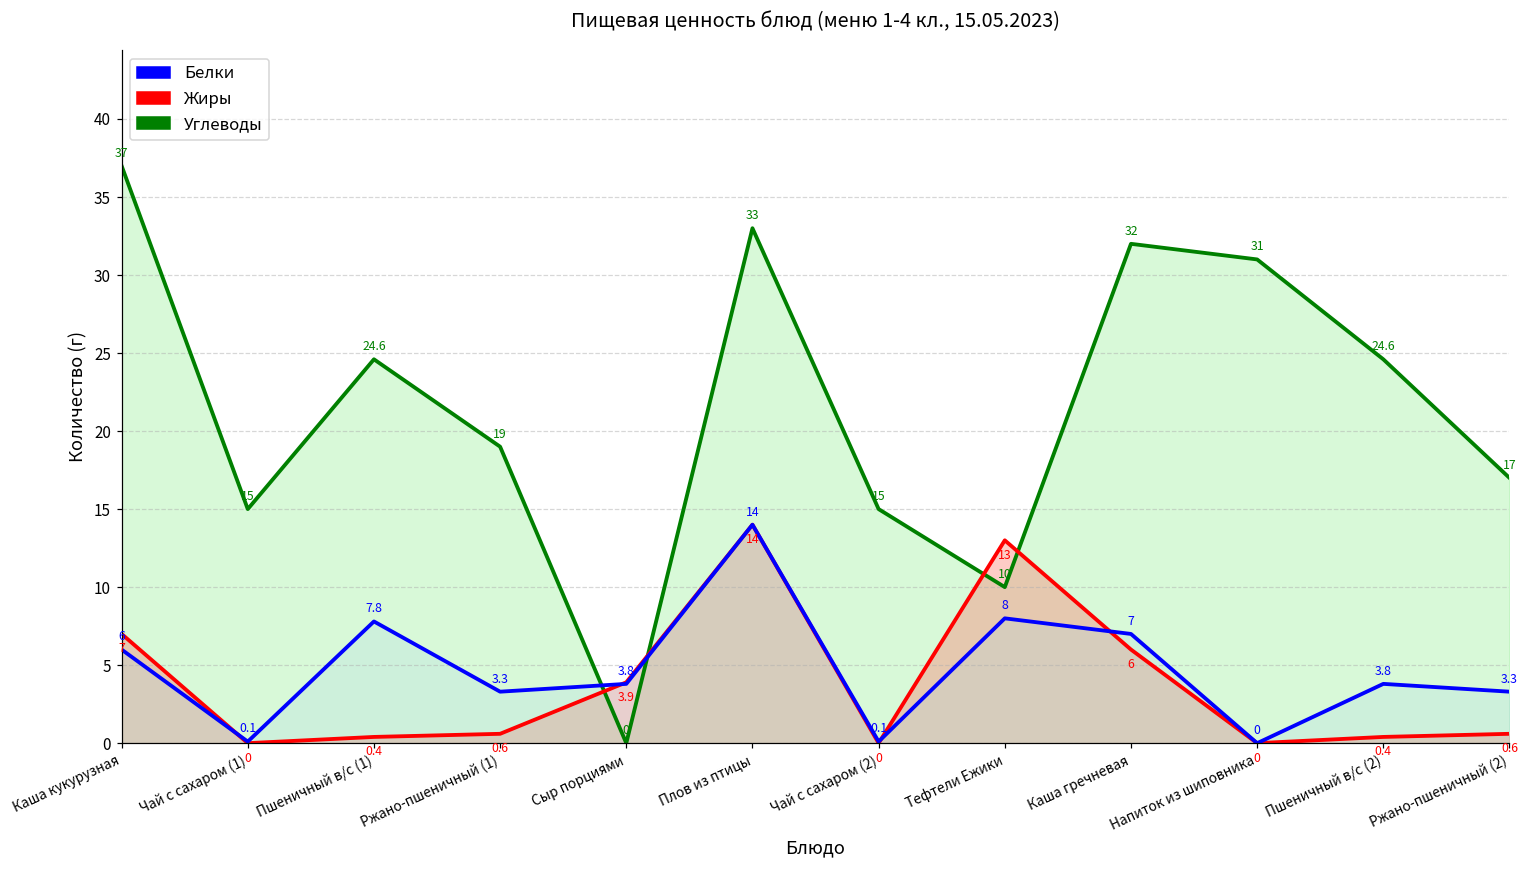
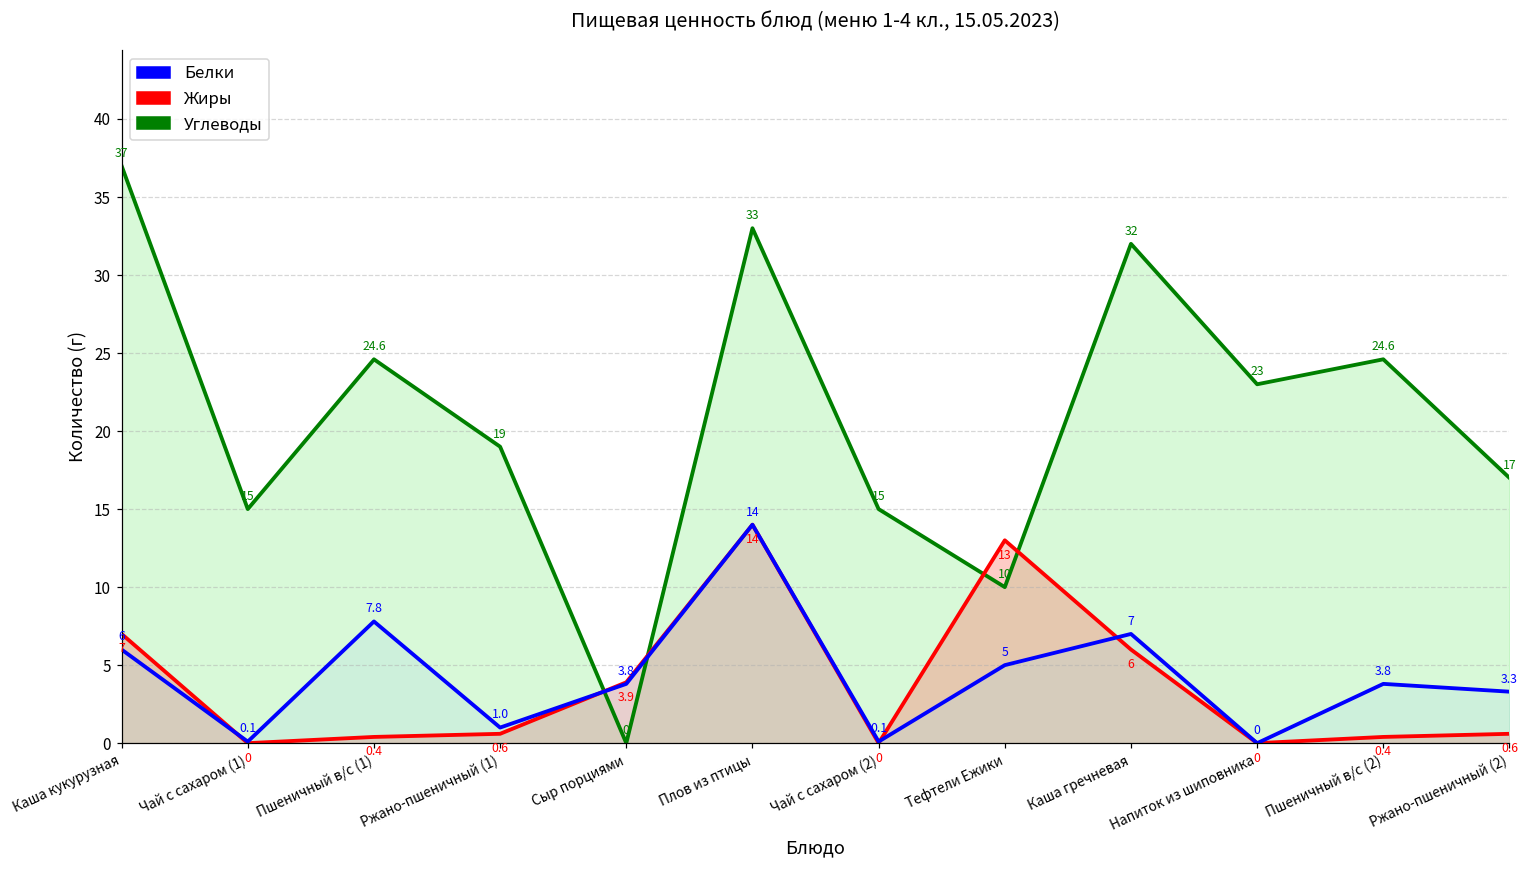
  {
    "Углеводы": {
      "Каша кукурузная": 37,
      "Чай с сахаром (1)": 15,
      "Пшеничный в/с (1)": 24.6,
      "Ржано-пшеничный (1)": 19,
      "Сыр порциями": 0,
      "Плов из птицы": 33,
      "Чай с сахаром (2)": 15,
      "Тефтели Ежики": 10,
      "Каша гречневая": 32,
-     "Напиток из шиповника": 31,
+     "Напиток из шиповника": 23,
      "Пшеничный в/с (2)": 24.6,
      "Ржано-пшеничный (2)": 17
    },
    "Жиры": {
      "Пшеничный в/с (1)": 0.4,
      "Ржано-пшеничный (1)": 0.6,
      "Тефтели Ежики": 13,
      "Каша гречневая": 6,
      "Пшеничный в/с (2)": 0.4,
      "Ржано-пшеничный (2)": 0.6
    },
    "Белки": {
      "Пшеничный в/с (1)": 7.8,
-     "Ржано-пшеничный (1)": 3.3,
-     "Тефтели Ежики": 8,
+     "Ржано-пшеничный (1)": 1.0,
+     "Тефтели Ежики": 5,
      "Каша гречневая": 7,
      "Пшеничный в/с (2)": 3.8,
      "Ржано-пшеничный (2)": 3.3
    }
  }
